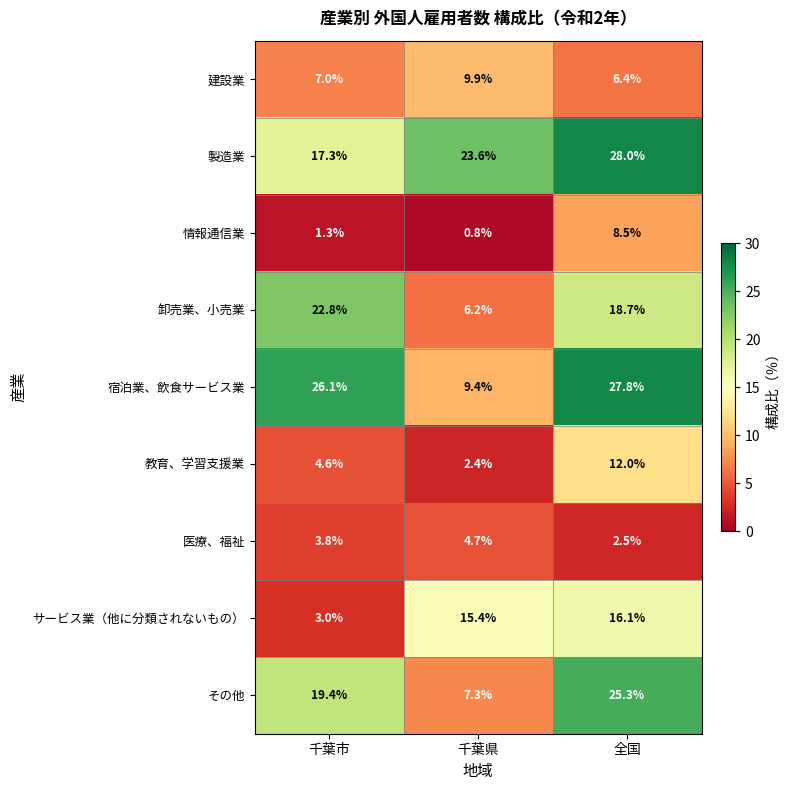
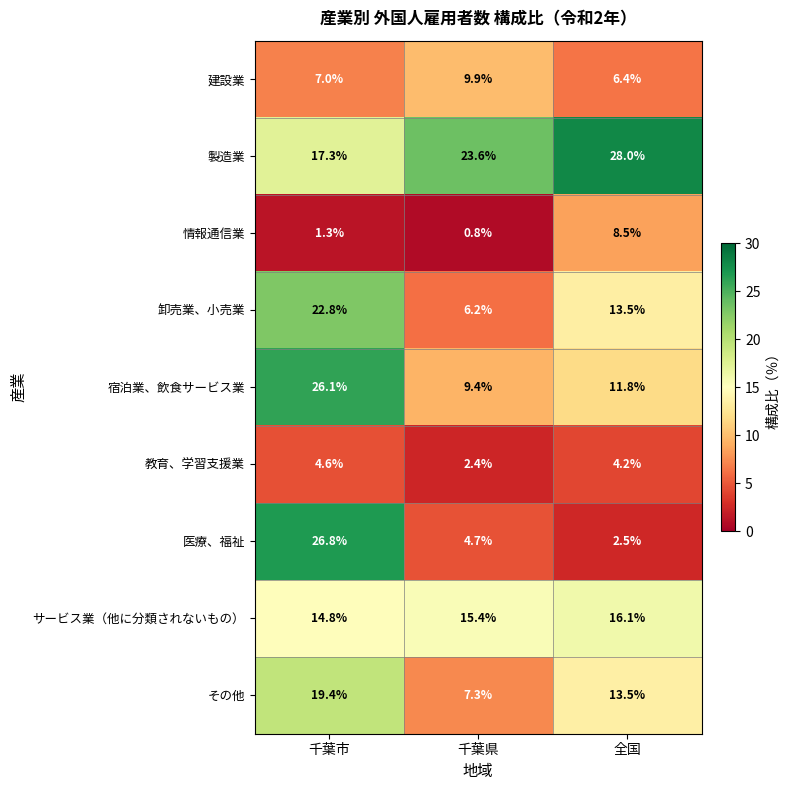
  {
    "建設業": {
      "千葉市": "7.0%",
      "千葉県": "9.9%",
      "全国": "6.4%"
    },
    "製造業": {
      "千葉市": "17.3%",
      "千葉県": "23.6%",
      "全国": "28.0%"
    },
    "情報通信業": {
      "千葉市": "1.3%",
      "千葉県": "0.8%",
      "全国": "8.5%"
    },
    "卸売業、小売業": {
      "千葉市": "22.8%",
      "千葉県": "6.2%",
-     "全国": "18.7%"
+     "全国": "13.5%"
    },
    "宿泊業、飲食サービス業": {
      "千葉市": "26.1%",
      "千葉県": "9.4%",
-     "全国": "27.8%"
+     "全国": "11.8%"
    },
    "教育、学習支援業": {
      "千葉市": "4.6%",
      "千葉県": "2.4%",
-     "全国": "12.0%"
+     "全国": "4.2%"
    },
    "医療、福祉": {
-     "千葉市": "3.8%",
+     "千葉市": "26.8%",
      "千葉県": "4.7%",
      "全国": "2.5%"
    },
    "サービス業（他に分類されないもの）": {
-     "千葉市": "3.0%",
+     "千葉市": "14.8%",
      "千葉県": "15.4%",
      "全国": "16.1%"
    },
    "その他": {
      "千葉市": "19.4%",
      "千葉県": "7.3%",
-     "全国": "25.3%"
+     "全国": "13.5%"
    }
  }
